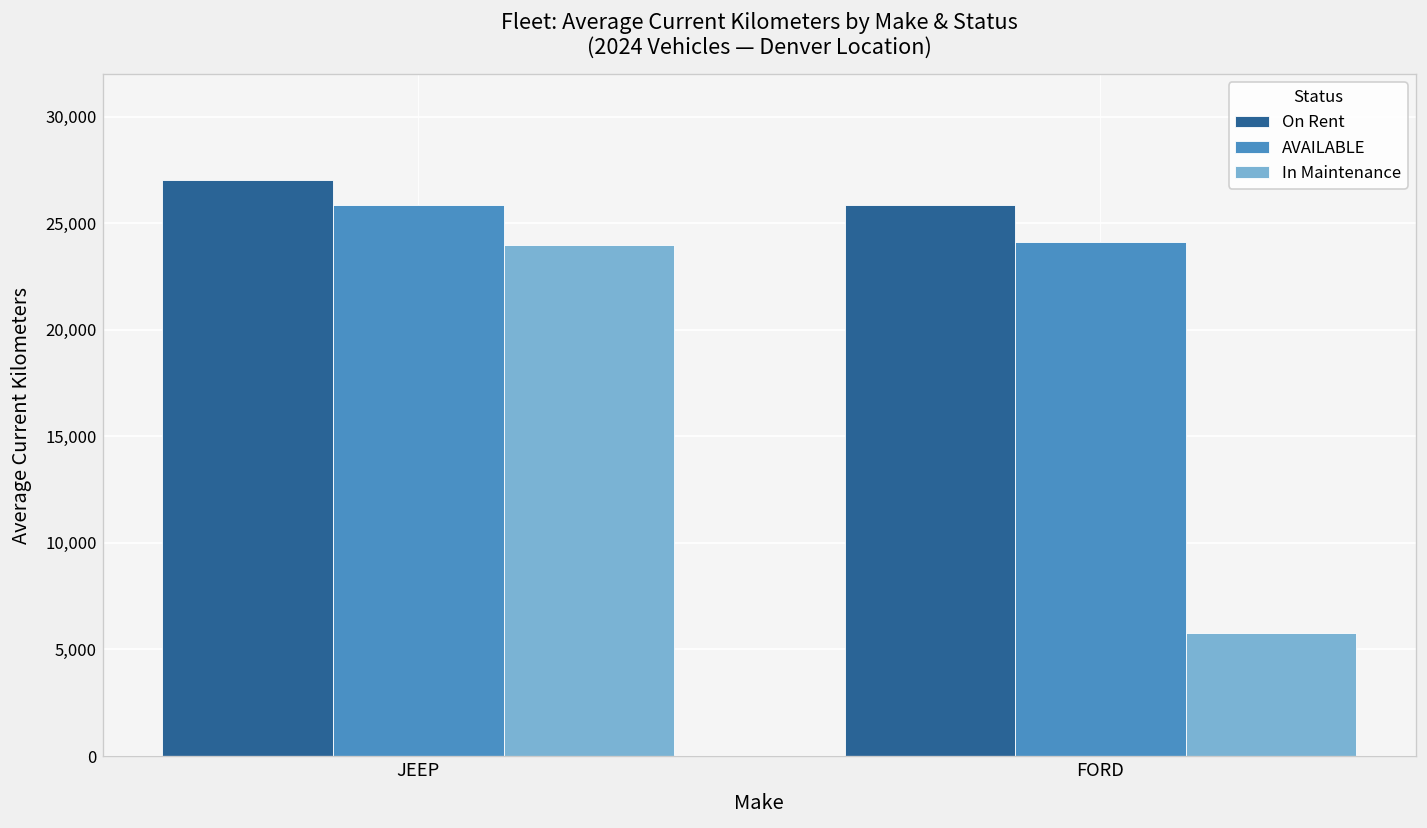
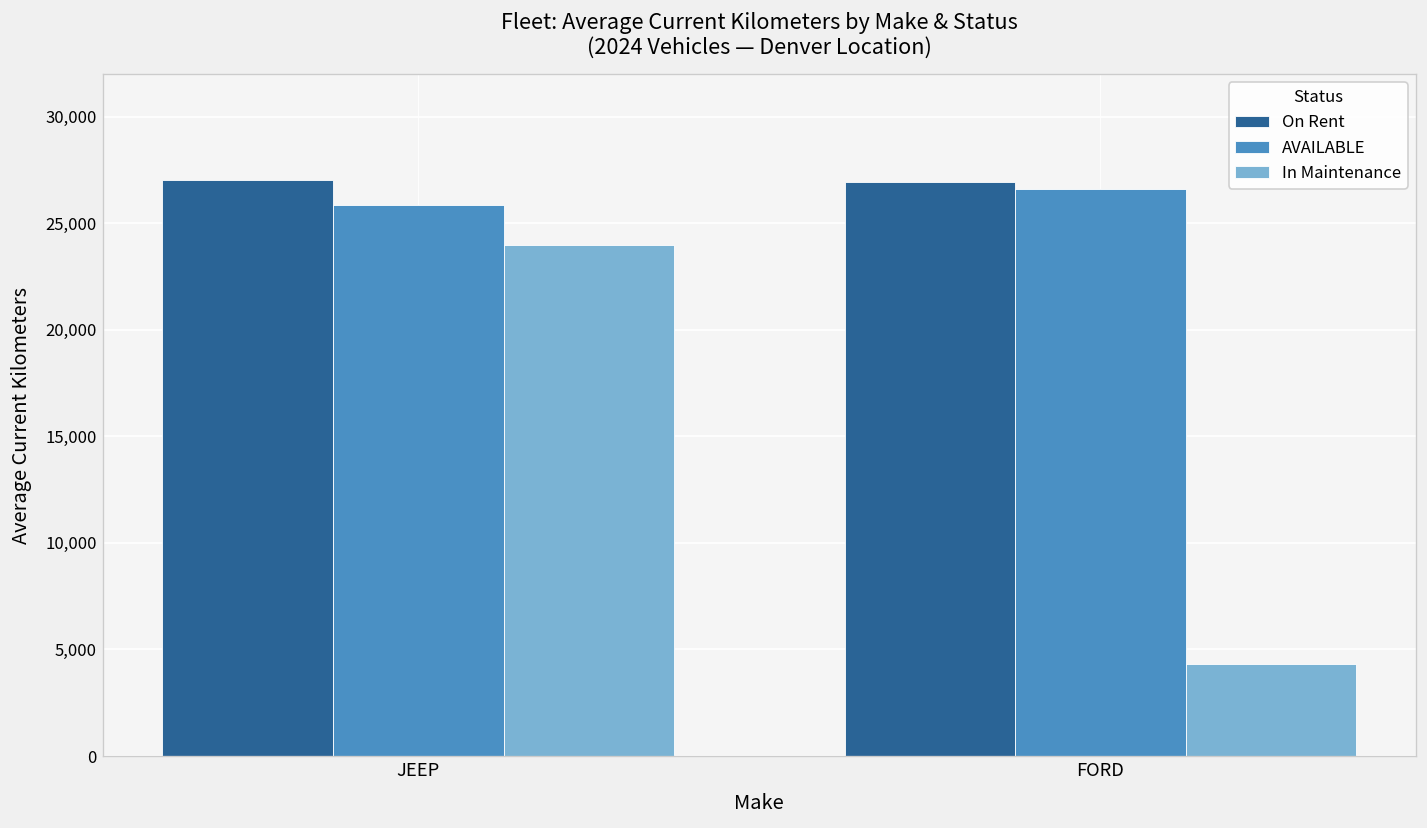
  {
    "On Rent": {
      "JEEP": "27,000",
-     "FORD": "25,900"
+     "FORD": "26,900"
    },
    "AVAILABLE": {
      "JEEP": "25,900",
-     "FORD": "24,100"
+     "FORD": "26,600"
    },
    "In Maintenance": {
      "JEEP": "24,000",
-     "FORD": "5,800"
+     "FORD": "4,300"
    }
  }
